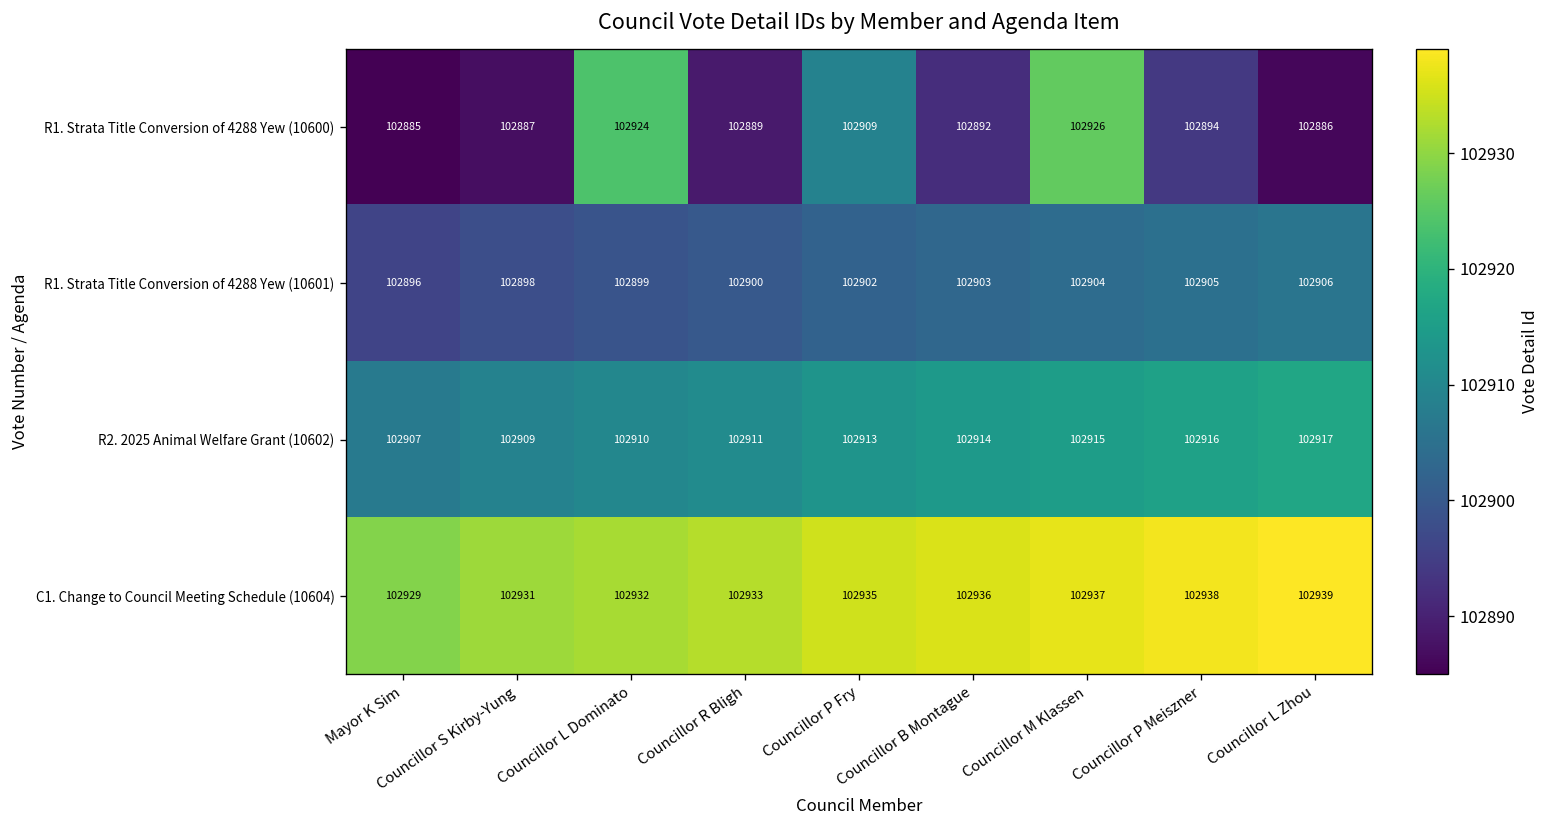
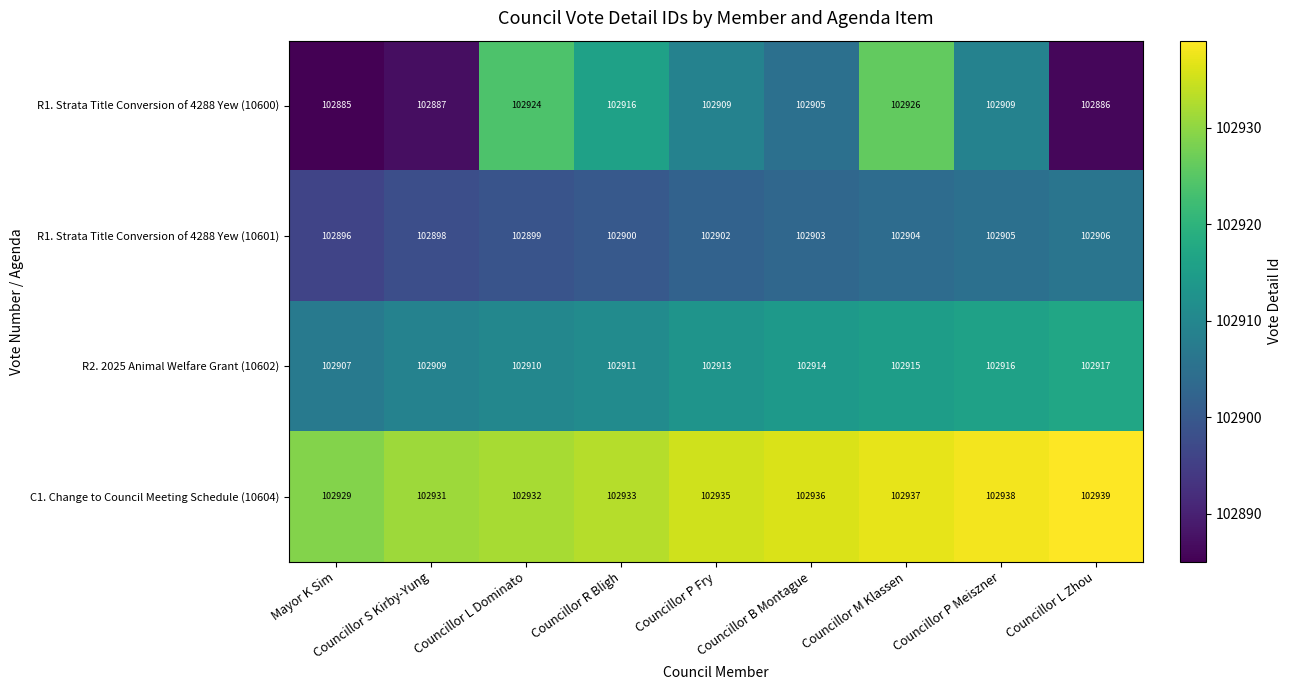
  {
    "R1. Strata Title Conversion of 4288 Yew (10600)": {
      "Mayor K Sim": 102885,
      "Councillor S Kirby-Yung": 102887,
      "Councillor L Dominato": 102924,
-     "Councillor R Bligh": 102889,
+     "Councillor R Bligh": 102916,
      "Councillor P Fry": 102909,
-     "Councillor B Montague": 102892,
+     "Councillor B Montague": 102905,
      "Councillor M Klassen": 102926,
-     "Councillor P Meiszner": 102894,
+     "Councillor P Meiszner": 102909,
      "Councillor L Zhou": 102886
    },
    "R1. Strata Title Conversion of 4288 Yew (10601)": {
      "Mayor K Sim": 102896,
      "Councillor S Kirby-Yung": 102898,
      "Councillor L Dominato": 102899,
      "Councillor R Bligh": 102900,
      "Councillor P Fry": 102902,
      "Councillor B Montague": 102903,
      "Councillor M Klassen": 102904,
      "Councillor P Meiszner": 102905,
      "Councillor L Zhou": 102906
    },
    "R2. 2025 Animal Welfare Grant (10602)": {
      "Mayor K Sim": 102907,
      "Councillor S Kirby-Yung": 102909,
      "Councillor L Dominato": 102910,
      "Councillor R Bligh": 102911,
      "Councillor P Fry": 102913,
      "Councillor B Montague": 102914,
      "Councillor M Klassen": 102915,
      "Councillor P Meiszner": 102916,
      "Councillor L Zhou": 102917
    },
    "C1. Change to Council Meeting Schedule (10604)": {
      "Mayor K Sim": 102929,
      "Councillor S Kirby-Yung": 102931,
      "Councillor L Dominato": 102932,
      "Councillor R Bligh": 102933,
      "Councillor P Fry": 102935,
      "Councillor B Montague": 102936,
      "Councillor M Klassen": 102937,
      "Councillor P Meiszner": 102938,
      "Councillor L Zhou": 102939
    }
  }
